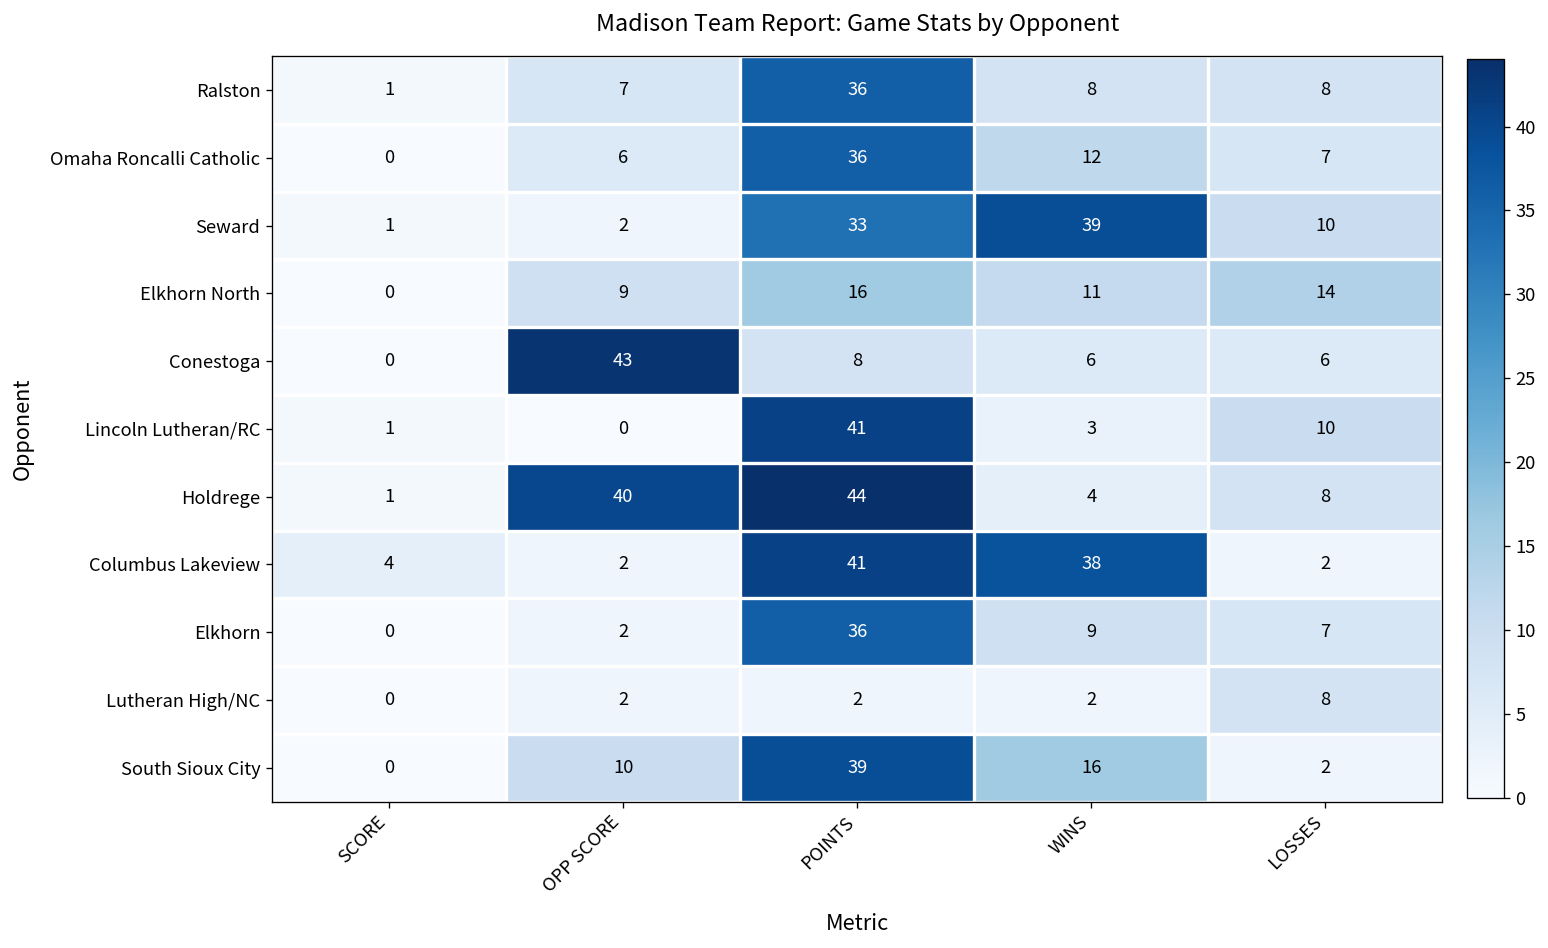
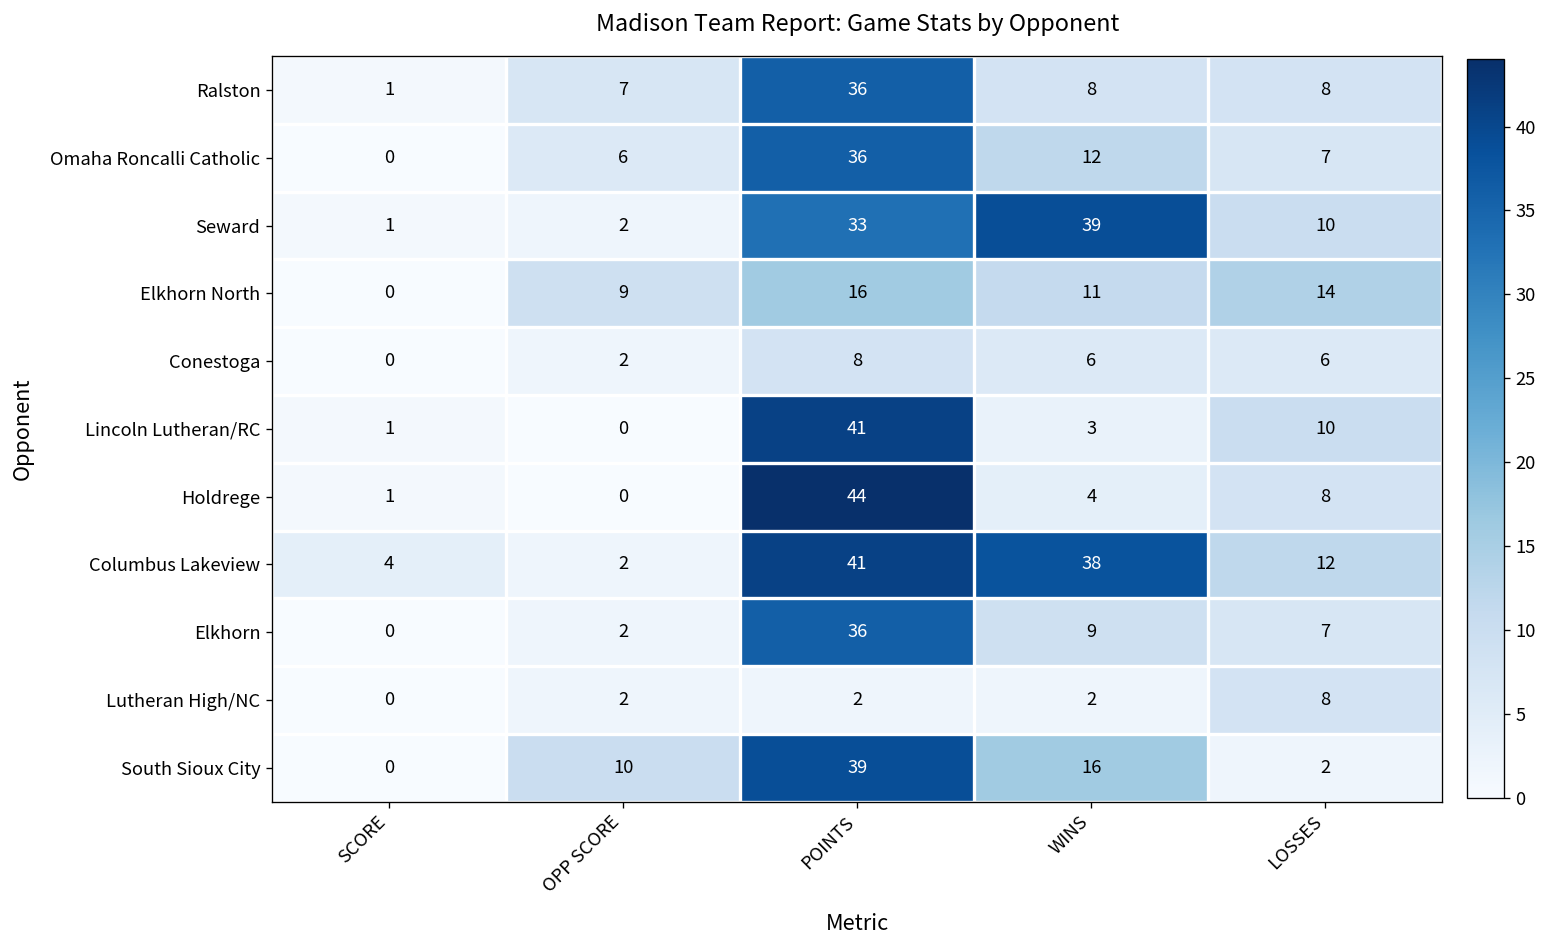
  {
    "Ralston": {
      "SCORE": 1,
      "OPP SCORE": 7,
      "POINTS": 36,
      "WINS": 8,
      "LOSSES": 8
    },
    "Omaha Roncalli Catholic": {
      "SCORE": 0,
      "OPP SCORE": 6,
      "POINTS": 36,
      "WINS": 12,
      "LOSSES": 7
    },
    "Seward": {
      "SCORE": 1,
      "OPP SCORE": 2,
      "POINTS": 33,
      "WINS": 39,
      "LOSSES": 10
    },
    "Elkhorn North": {
      "SCORE": 0,
      "OPP SCORE": 9,
      "POINTS": 16,
      "WINS": 11,
      "LOSSES": 14
    },
    "Conestoga": {
      "SCORE": 0,
-     "OPP SCORE": 43,
+     "OPP SCORE": 2,
      "POINTS": 8,
      "WINS": 6,
      "LOSSES": 6
    },
    "Lincoln Lutheran/RC": {
      "SCORE": 1,
      "OPP SCORE": 0,
      "POINTS": 41,
      "WINS": 3,
      "LOSSES": 10
    },
    "Holdrege": {
      "SCORE": 1,
-     "OPP SCORE": 40,
+     "OPP SCORE": 0,
      "POINTS": 44,
      "WINS": 4,
      "LOSSES": 8
    },
    "Columbus Lakeview": {
      "SCORE": 4,
      "OPP SCORE": 2,
      "POINTS": 41,
      "WINS": 38,
-     "LOSSES": 2
+     "LOSSES": 12
    },
    "Elkhorn": {
      "SCORE": 0,
      "OPP SCORE": 2,
      "POINTS": 36,
      "WINS": 9,
      "LOSSES": 7
    },
    "Lutheran High/NC": {
      "SCORE": 0,
      "OPP SCORE": 2,
      "POINTS": 2,
      "WINS": 2,
      "LOSSES": 8
    },
    "South Sioux City": {
      "SCORE": 0,
      "OPP SCORE": 10,
      "POINTS": 39,
      "WINS": 16,
      "LOSSES": 2
    }
  }
